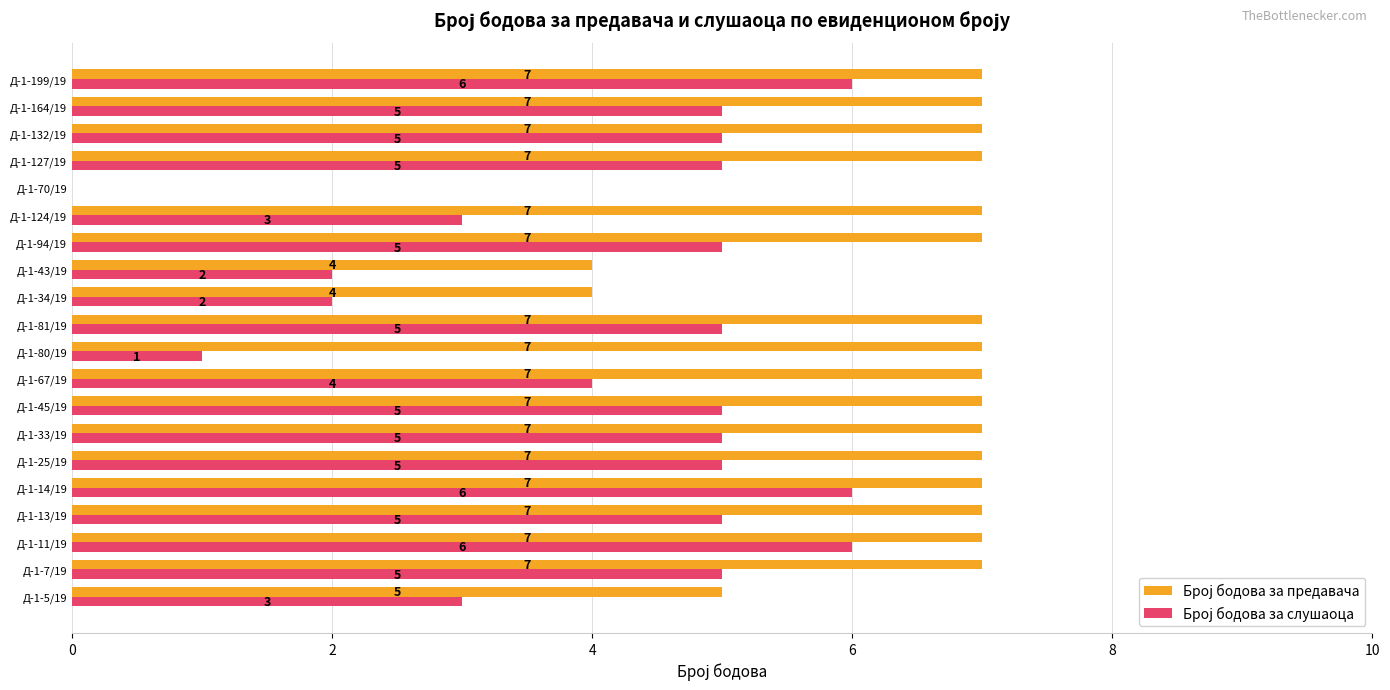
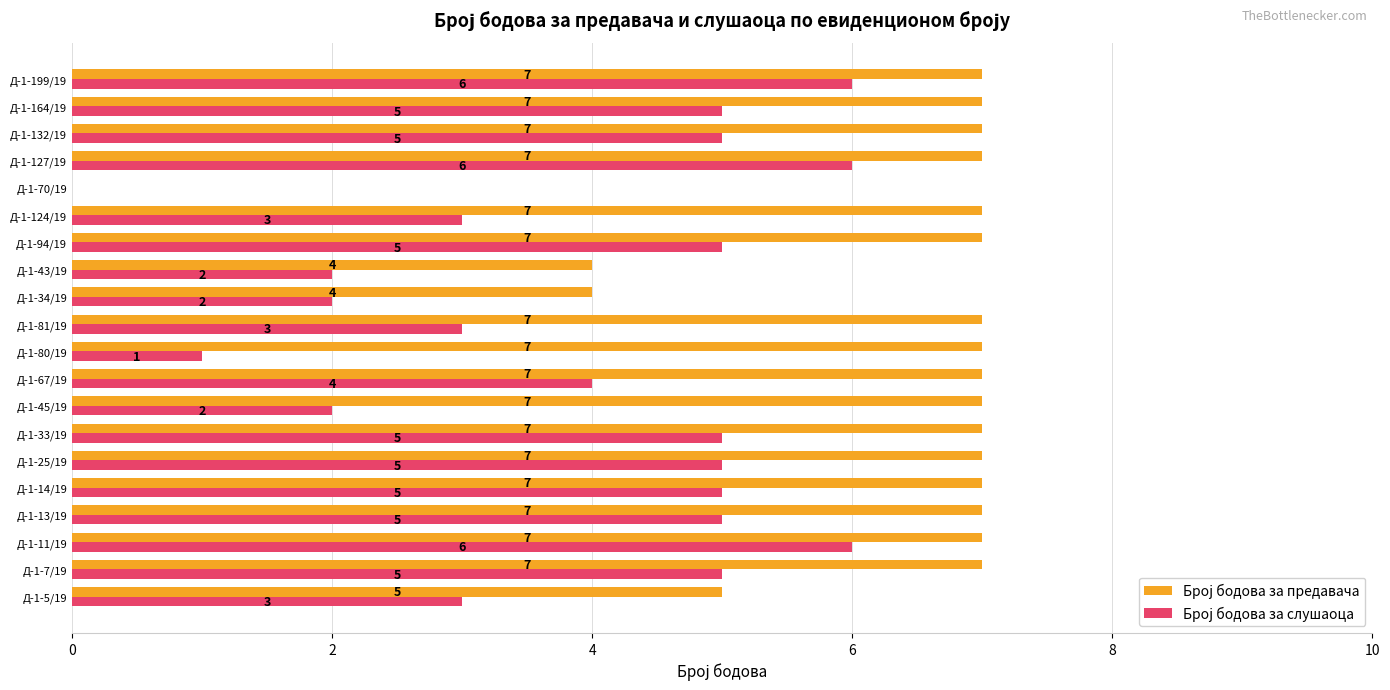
  {
    "Број бодова за предавача": {
      "Д-1-199/19": 7,
      "Д-1-164/19": 7,
      "Д-1-132/19": 7,
      "Д-1-127/19": 7,
      "Д-1-124/19": 7,
      "Д-1-94/19": 7,
      "Д-1-43/19": 4,
      "Д-1-34/19": 4,
      "Д-1-81/19": 7,
      "Д-1-80/19": 7,
      "Д-1-67/19": 7,
      "Д-1-45/19": 7,
      "Д-1-33/19": 7,
      "Д-1-25/19": 7,
      "Д-1-14/19": 7,
      "Д-1-13/19": 7,
      "Д-1-11/19": 7,
      "Д-1-7/19": 7,
      "Д-1-5/19": 5
    },
    "Број бодова за слушаоца": {
      "Д-1-199/19": 6,
      "Д-1-164/19": 5,
      "Д-1-132/19": 5,
-     "Д-1-127/19": 5,
+     "Д-1-127/19": 6,
      "Д-1-124/19": 3,
      "Д-1-94/19": 5,
      "Д-1-43/19": 2,
      "Д-1-34/19": 2,
-     "Д-1-81/19": 5,
+     "Д-1-81/19": 3,
      "Д-1-80/19": 1,
      "Д-1-67/19": 4,
-     "Д-1-45/19": 5,
+     "Д-1-45/19": 2,
      "Д-1-33/19": 5,
      "Д-1-25/19": 5,
-     "Д-1-14/19": 6,
+     "Д-1-14/19": 5,
      "Д-1-13/19": 5,
      "Д-1-11/19": 6,
      "Д-1-7/19": 5,
      "Д-1-5/19": 3
    }
  }
